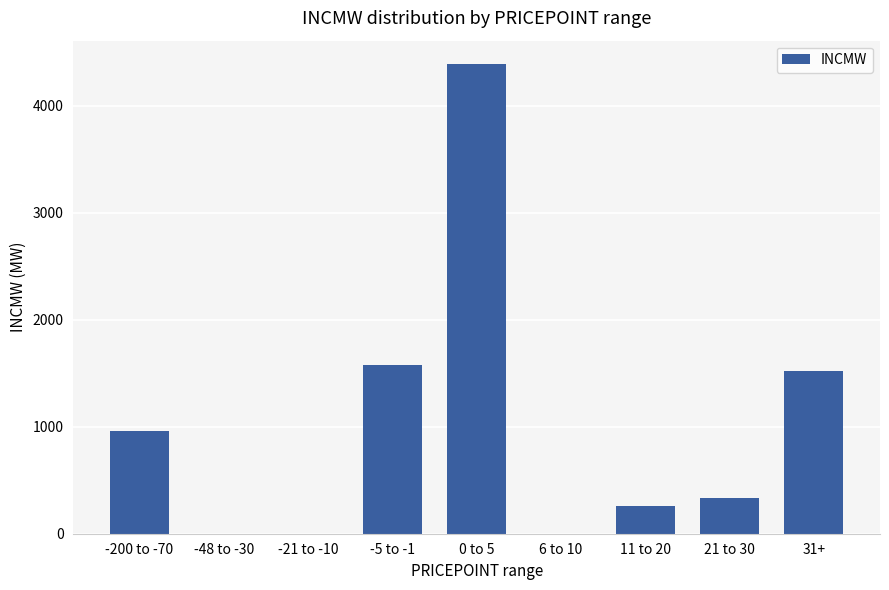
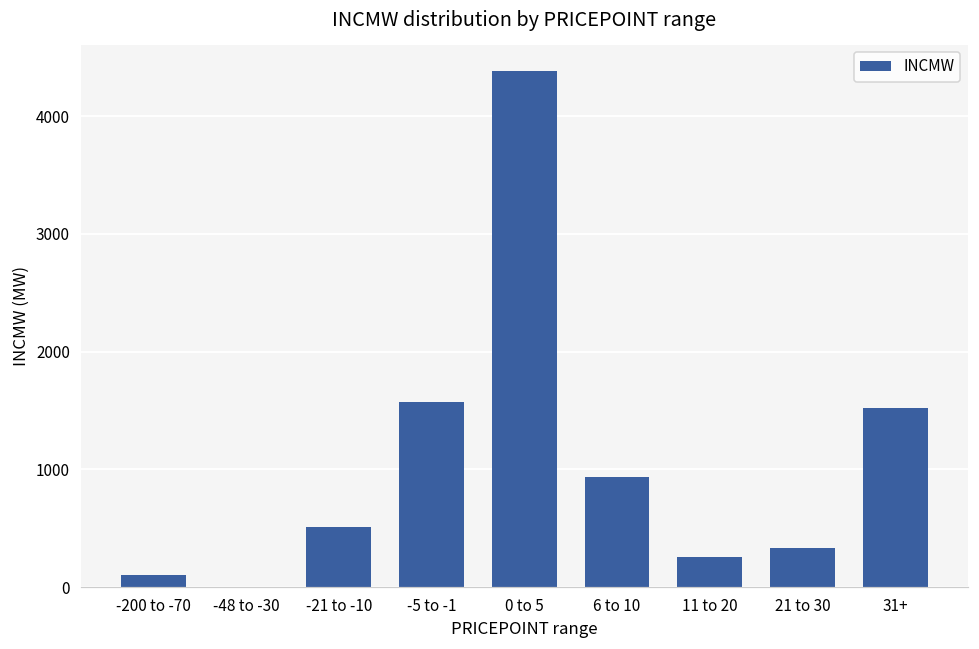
  {
-   "-200 to -70": 960,
+   "-200 to -70": 100,
    "-48 to -30": 0,
-   "-21 to -10": 0,
+   "-21 to -10": 510,
    "-5 to -1": 1580,
    "0 to 5": 4390,
-   "6 to 10": 0,
+   "6 to 10": 940,
    "11 to 20": 260,
    "21 to 30": 330,
    "31+": 1520
  }
